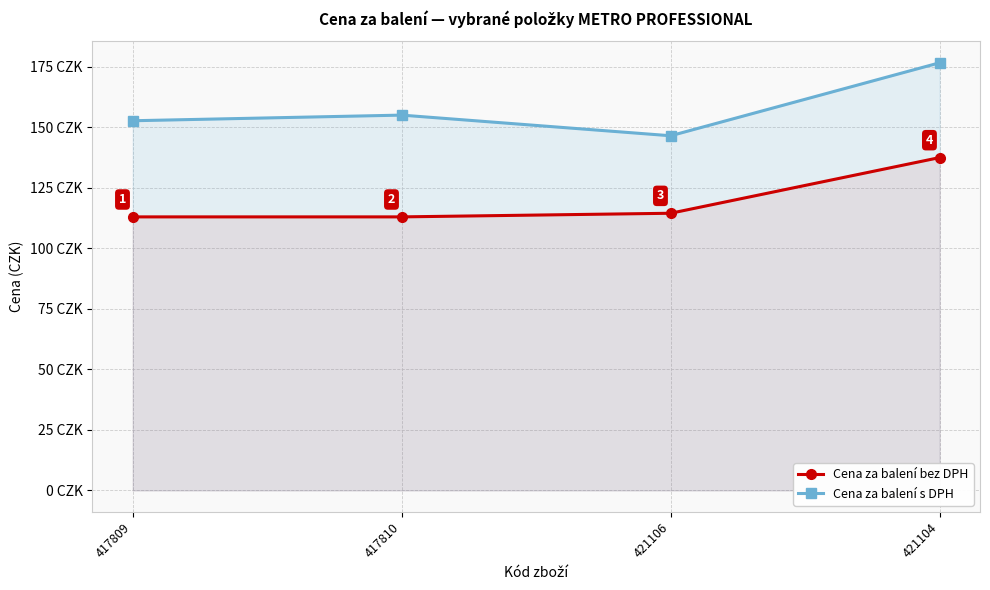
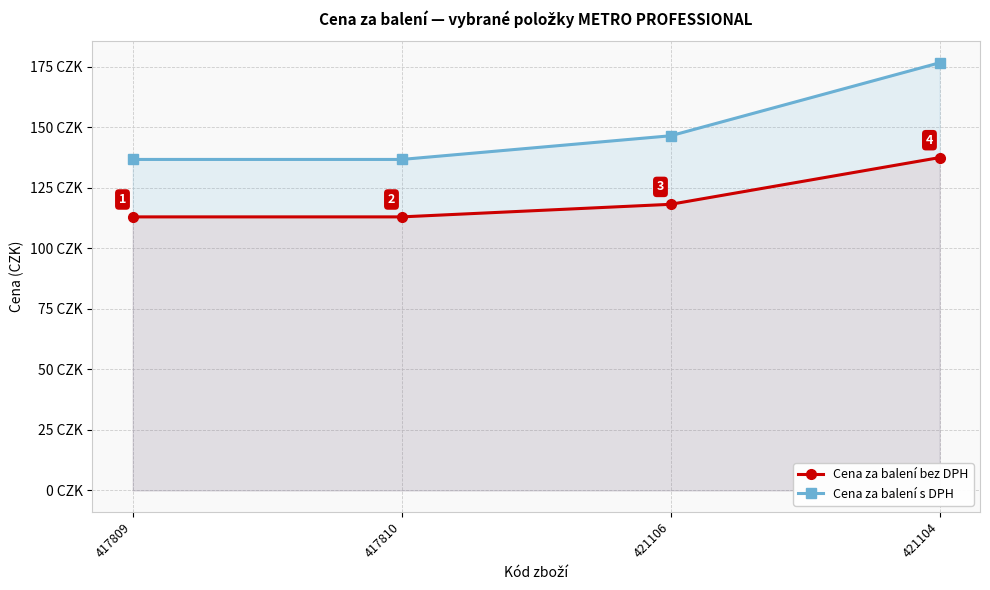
  {
    "Cena za balení bez DPH": {
-     "421106": "115 CZK"
+     "421106": "118 CZK"
    },
    "Cena za balení s DPH": {
-     "417809": "153 CZK",
-     "417810": "155 CZK",
+     "417809": "137 CZK",
+     "417810": "137 CZK",
      "421106": "147 CZK",
      "421104": "177 CZK"
    }
  }
